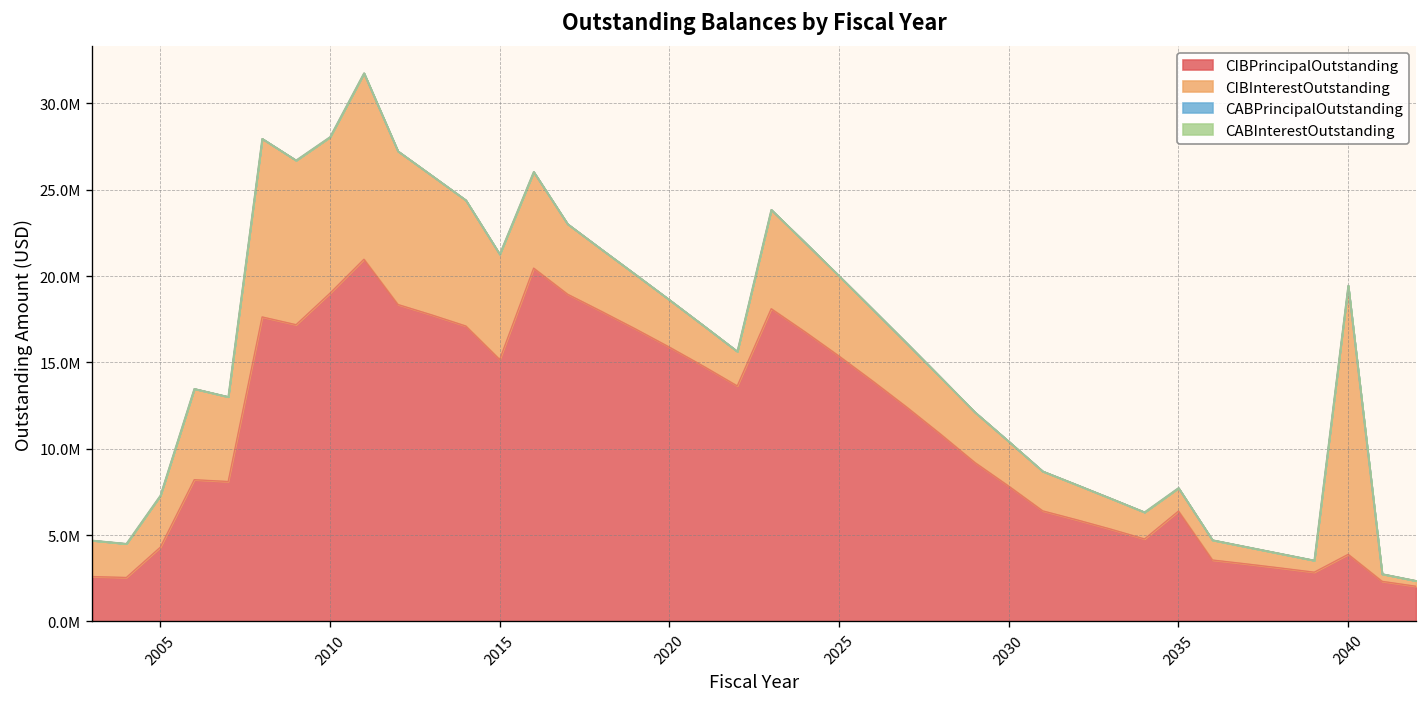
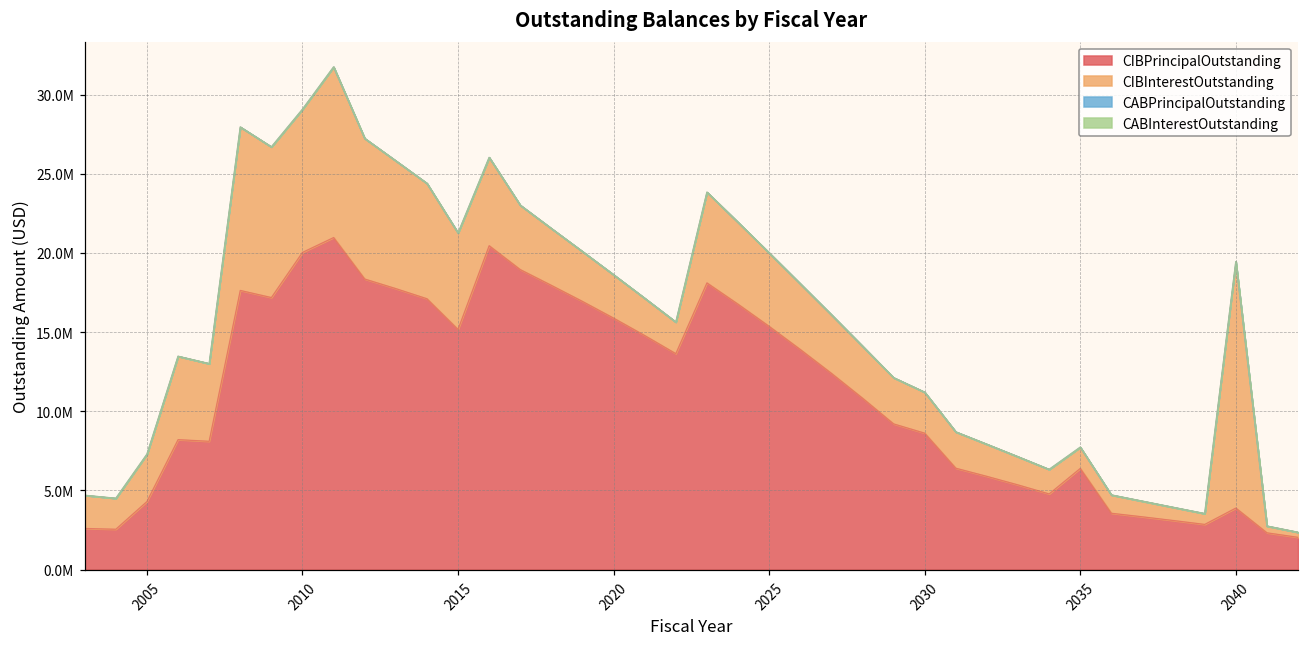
  {
    "CIBPrincipalOutstanding": {
      "2005": 4300000,
-     "2010": 19000000,
+     "2010": 20000000,
      "2015": 15200000,
      "2020": 15900000,
      "2025": 15400000,
-     "2030": 7800000,
+     "2030": 8600000,
      "2035": 6400000,
      "2040": 3900000
    }
  }
